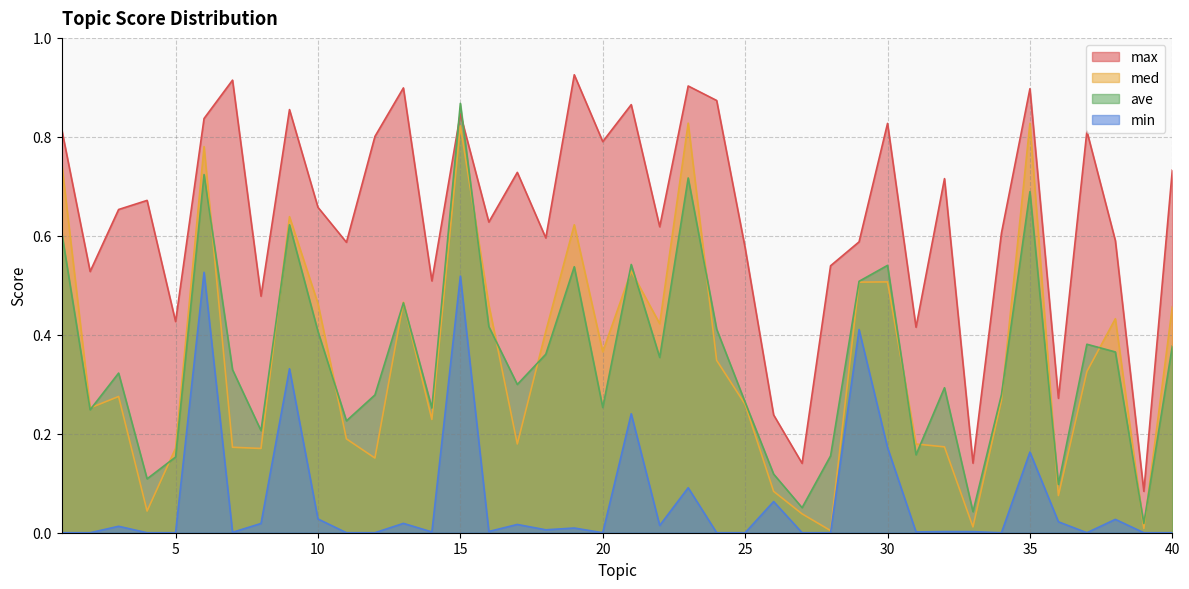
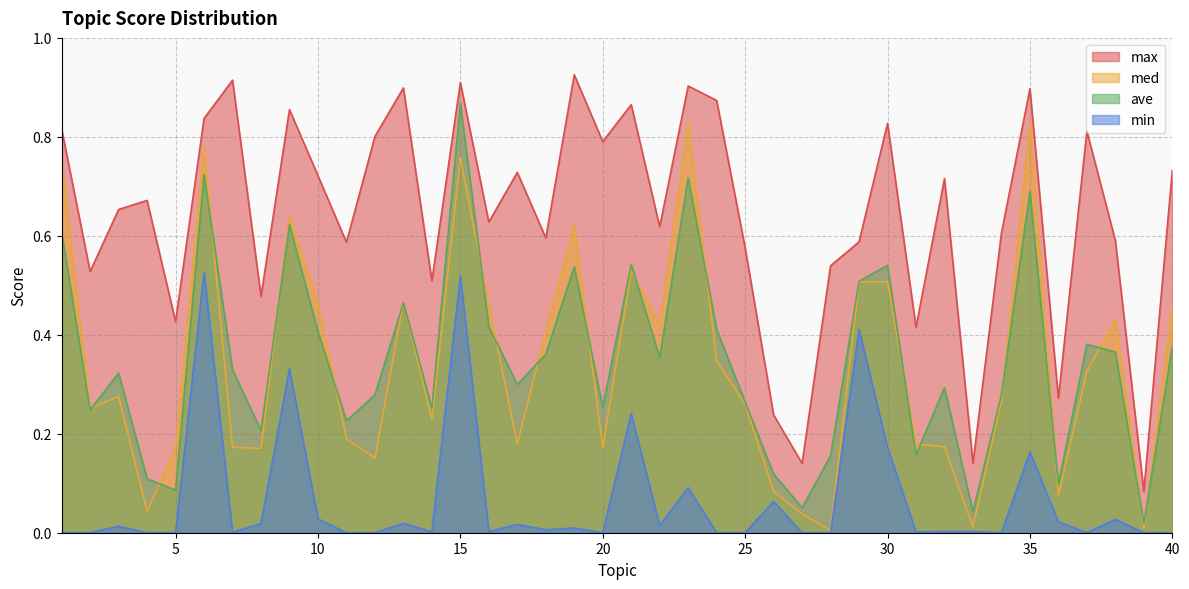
  {
    "max": {
      "5": 0.43,
-     "10": 0.66,
-     "15": 0.85,
+     "10": 0.72,
+     "15": 0.91,
      "20": 0.79,
      "25": 0.58,
      "30": 0.83,
      "35": 0.90,
      "40": 0.73
    },
    "med": {
      "5": 0.17,
      "10": 0.46,
-     "15": 0.82,
-     "20": 0.37,
+     "15": 0.76,
+     "20": 0.17,
      "30": 0.51,
      "35": 0.83,
      "40": 0.46
    },
    "ave": {
-     "5": 0.15,
+     "5": 0.09,
      "10": 0.41,
      "15": 0.87,
      "20": 0.25,
      "30": 0.54,
      "35": 0.69,
      "40": 0.38
    },
    "min": {
      "5": 0.00,
      "10": 0.03,
      "15": 0.52,
      "20": 0.00,
      "25": 0.00,
      "30": 0.17,
      "35": 0.16,
      "40": 0.00
    }
  }
